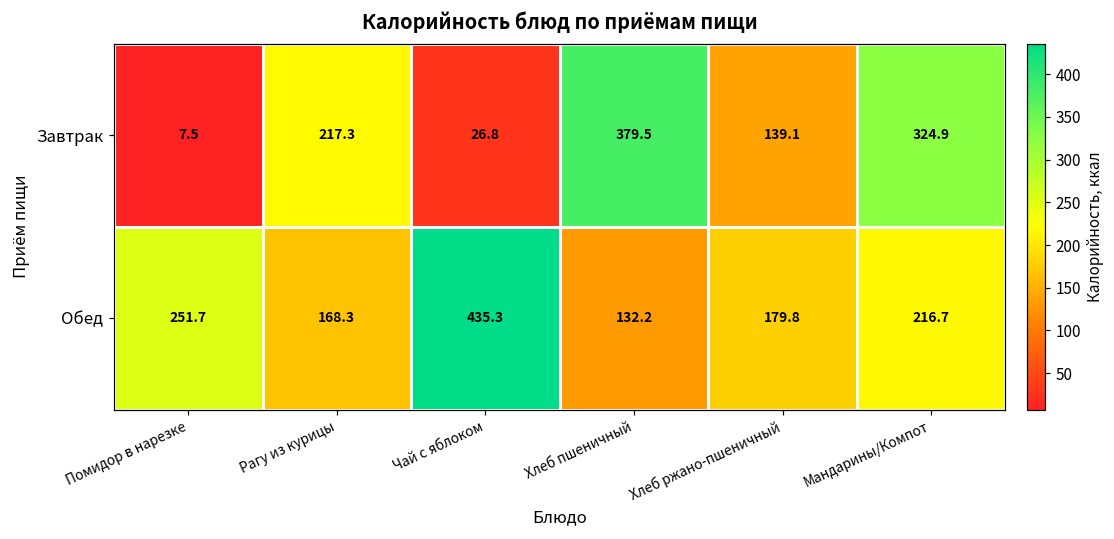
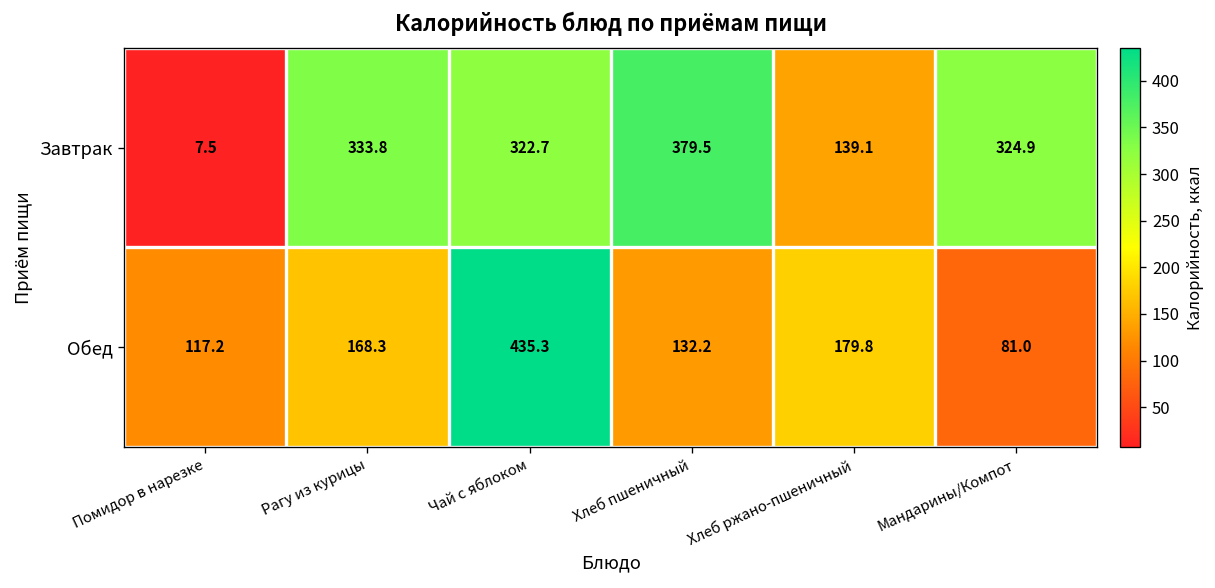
  {
    "Завтрак": {
      "Помидор в нарезке": 7.5,
-     "Рагу из курицы": 217.3,
-     "Чай с яблоком": 26.8,
+     "Рагу из курицы": 333.8,
+     "Чай с яблоком": 322.7,
      "Хлеб пшеничный": 379.5,
      "Хлеб ржано-пшеничный": 139.1,
      "Мандарины/Компот": 324.9
    },
    "Обед": {
-     "Помидор в нарезке": 251.7,
+     "Помидор в нарезке": 117.2,
      "Рагу из курицы": 168.3,
      "Чай с яблоком": 435.3,
      "Хлеб пшеничный": 132.2,
      "Хлеб ржано-пшеничный": 179.8,
-     "Мандарины/Компот": 216.7
+     "Мандарины/Компот": 81.0
    }
  }
